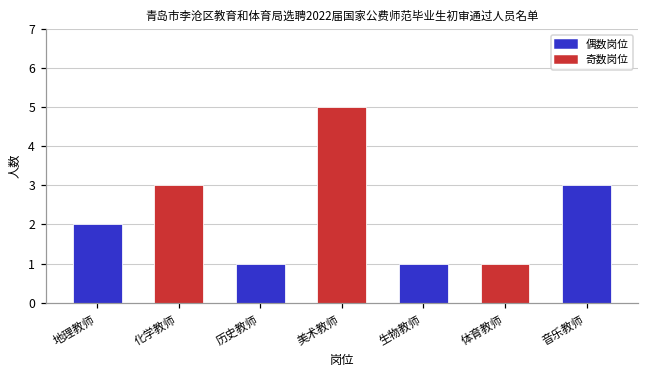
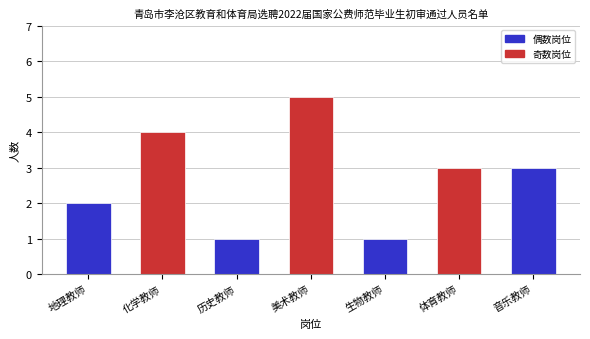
  {
    "地理教师": 2,
-   "化学教师": 3,
+   "化学教师": 4,
    "历史教师": 1,
    "美术教师": 5,
    "生物教师": 1,
-   "体育教师": 1,
+   "体育教师": 3,
    "音乐教师": 3
  }
